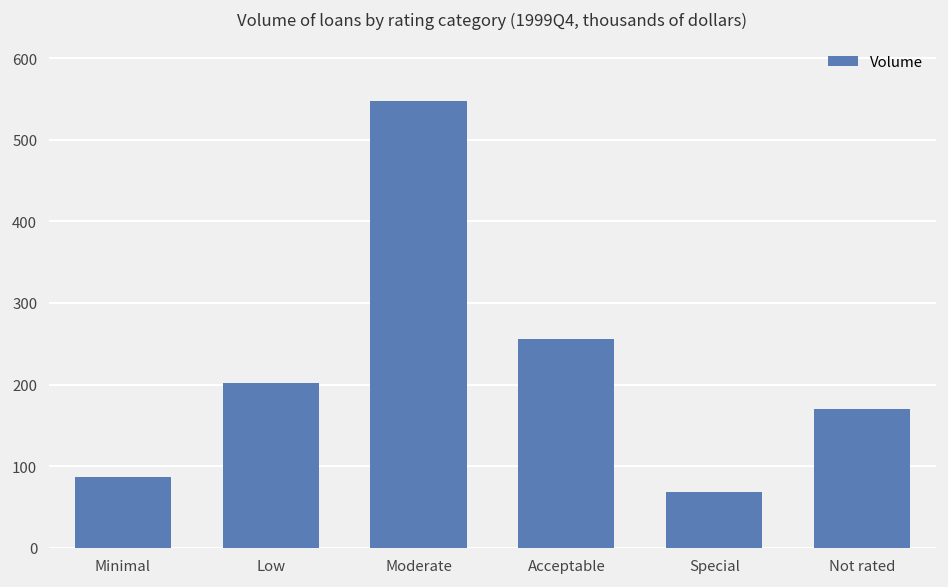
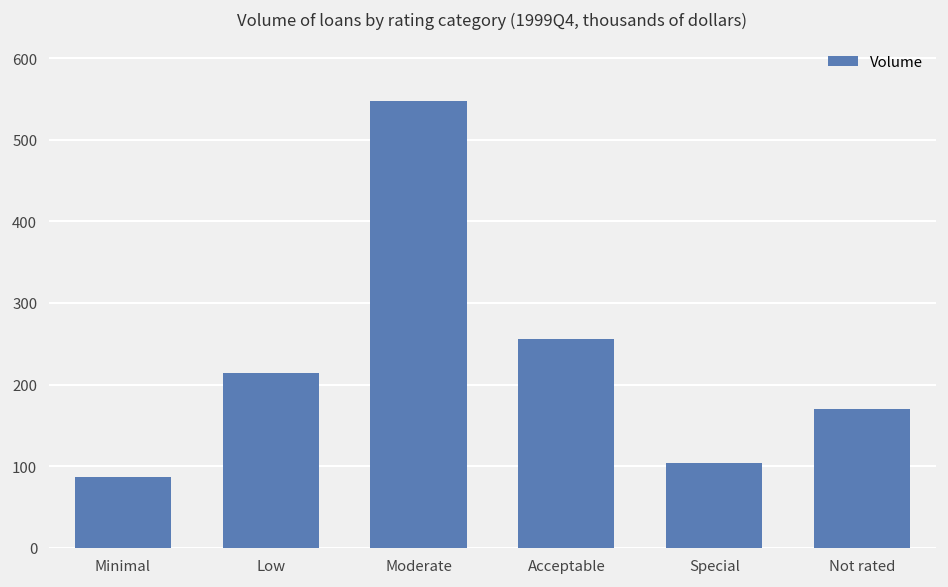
  {
    "Minimal": 90,
-   "Low": 200,
+   "Low": 210,
    "Moderate": 550,
    "Acceptable": 260,
-   "Special": 70,
+   "Special": 100,
    "Not rated": 170
  }
